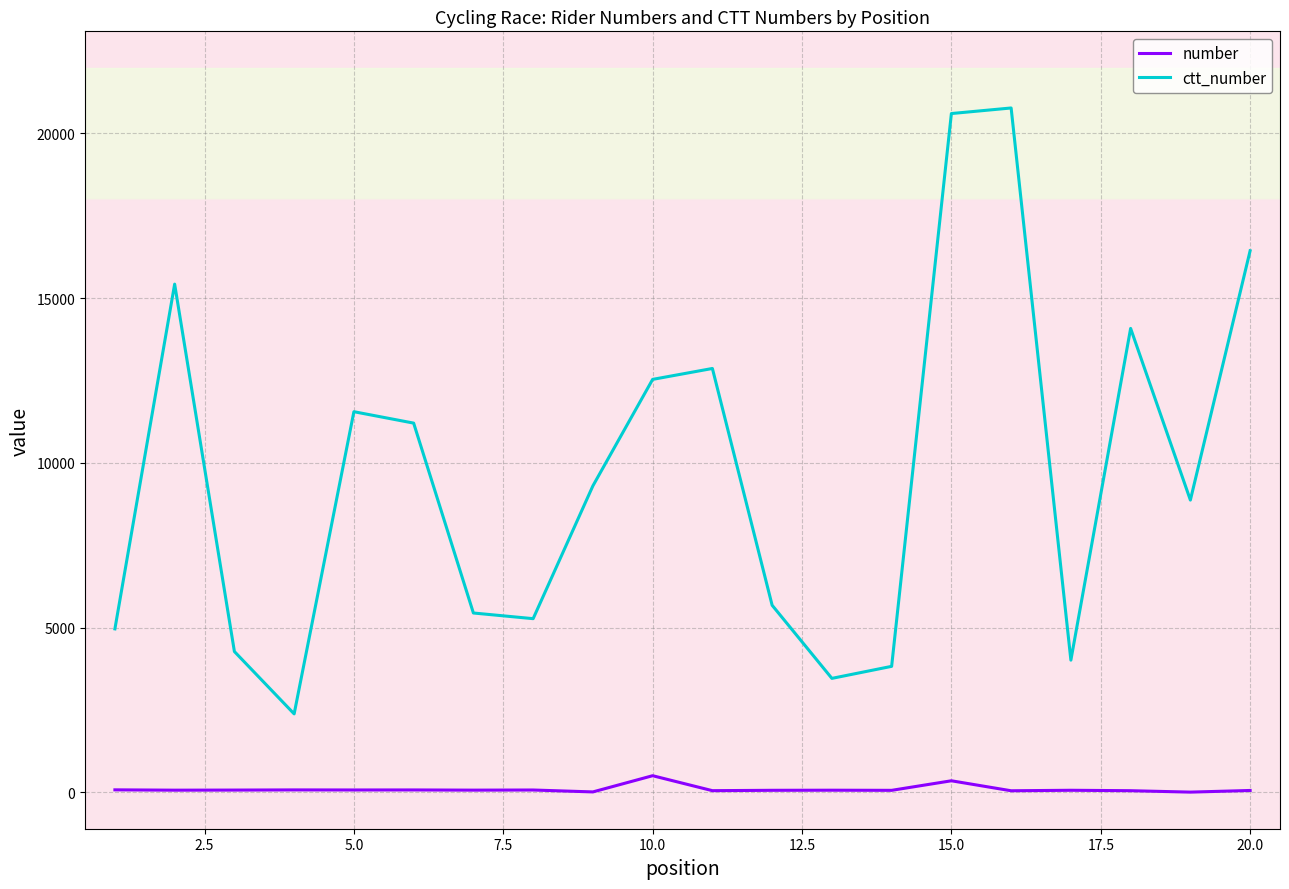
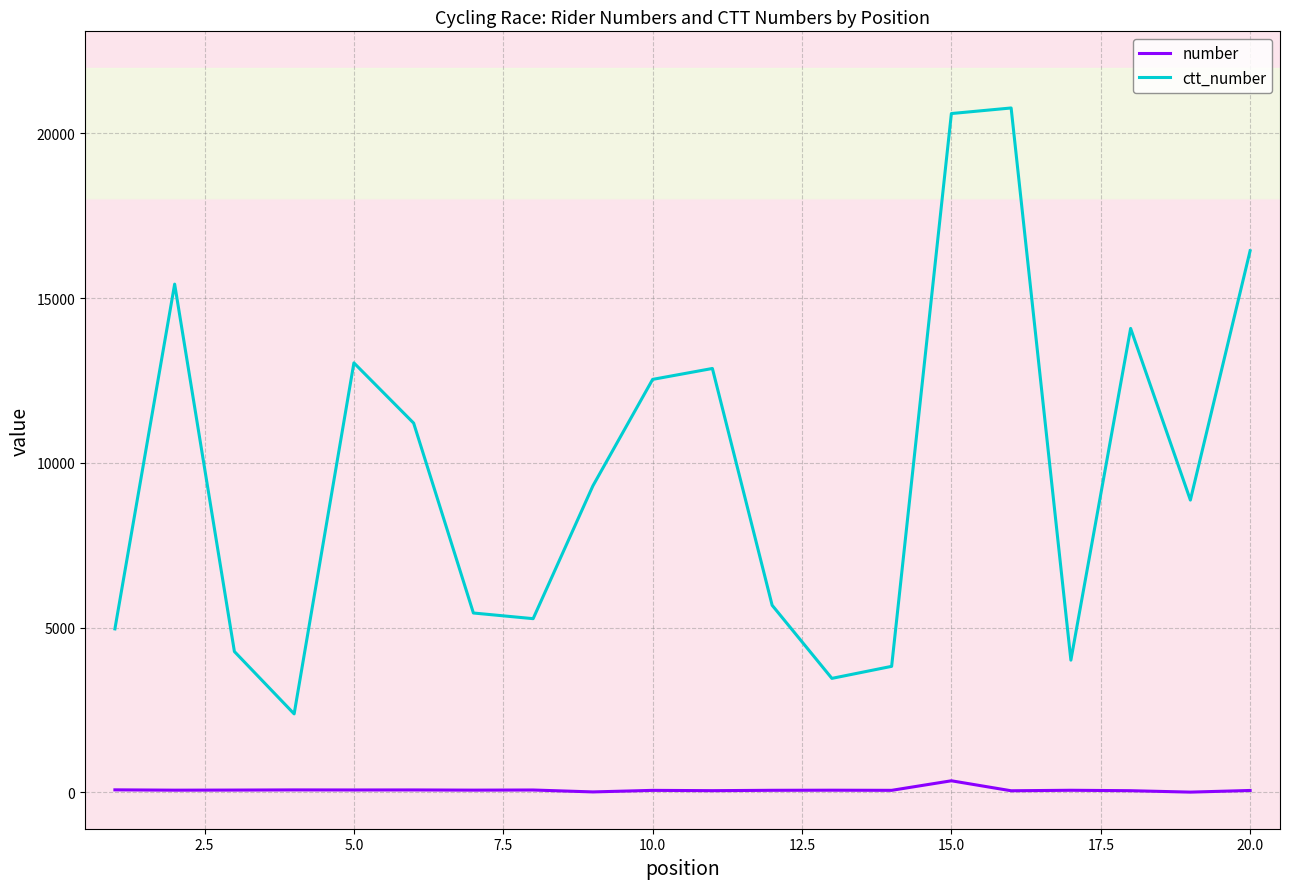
  {
    "number": {
      "5.0": 100,
-     "10.0": 500,
+     "10.0": 100,
      "15.0": 400,
      "20.0": 100
    },
    "ctt_number": {
-     "5.0": 11600,
+     "5.0": 13000,
      "10.0": 12500,
      "15.0": 20600,
      "20.0": 16400
    }
  }
